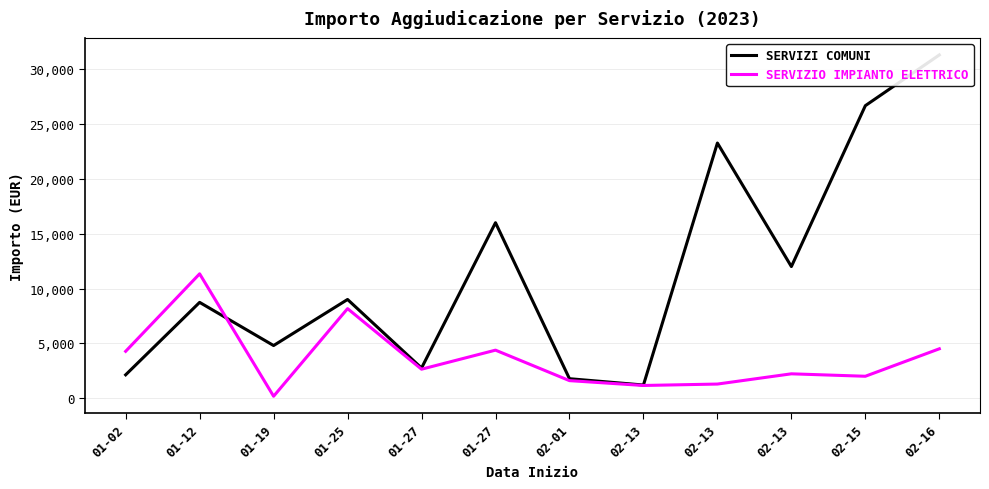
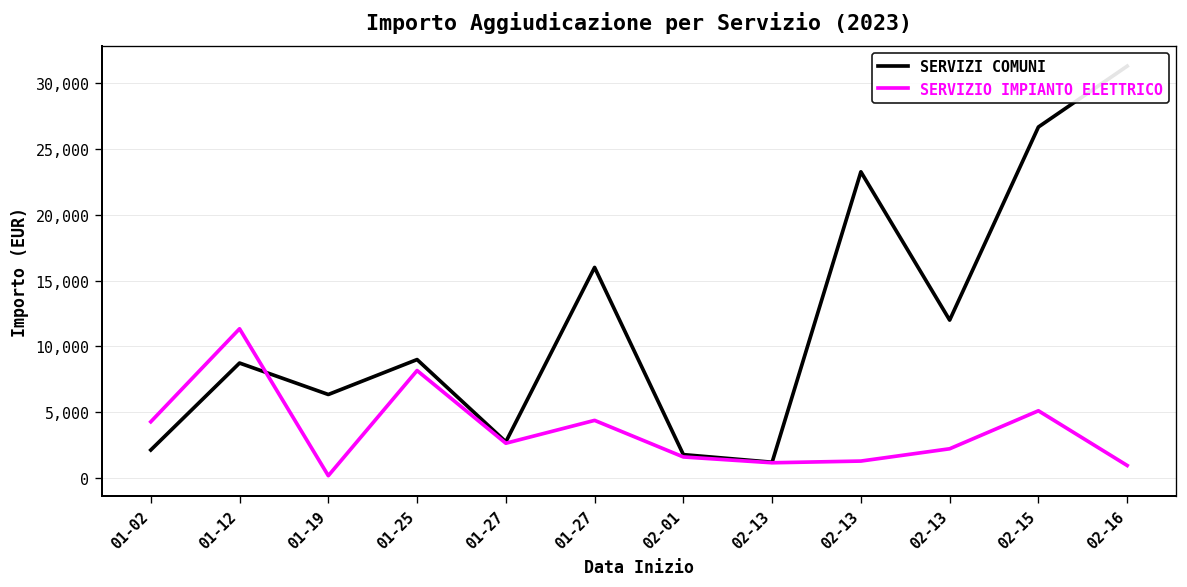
  {
    "SERVIZI COMUNI": {
      "01-02": "2,100",
      "01-12": "8,700",
-     "01-19": "4,800",
+     "01-19": "6,300",
      "01-25": "9,000",
      "02-15": "26,700"
    },
    "SERVIZIO IMPIANTO ELETTRICO": {
      "01-02": "4,300",
      "01-12": "11,300",
      "01-19": "200",
      "01-25": "8,200",
-     "02-15": "2,000",
-     "02-16": "4,500"
+     "02-15": "5,100",
+     "02-16": "1,000"
    }
  }
